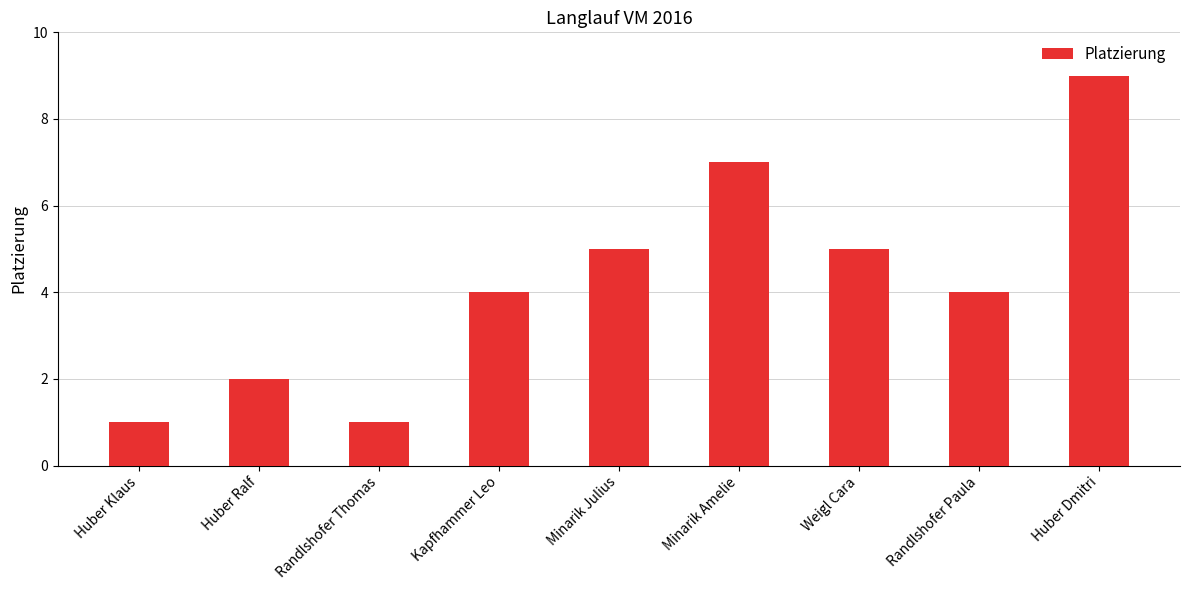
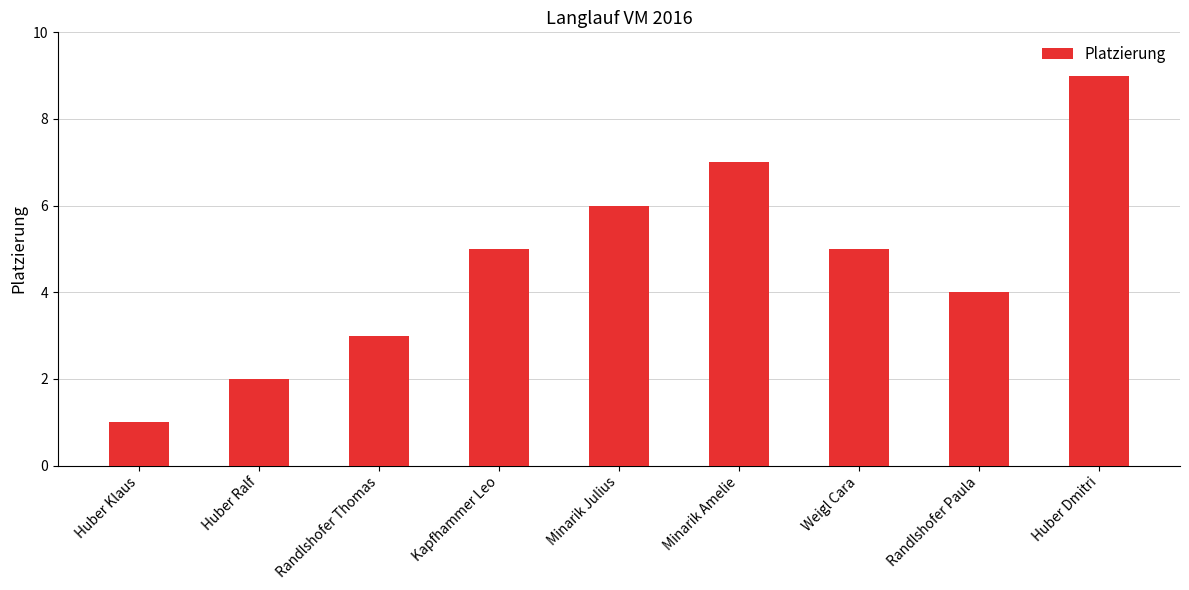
  {
    "Huber Klaus": 1,
    "Huber Ralf": 2,
-   "Randlshofer Thomas": 1,
-   "Kapfhammer Leo": 4,
-   "Minarik Julius": 5,
+   "Randlshofer Thomas": 3,
+   "Kapfhammer Leo": 5,
+   "Minarik Julius": 6,
    "Minarik Amelie": 7,
    "Weigl Cara": 5,
    "Randlshofer Paula": 4,
    "Huber Dmitri": 9
  }
